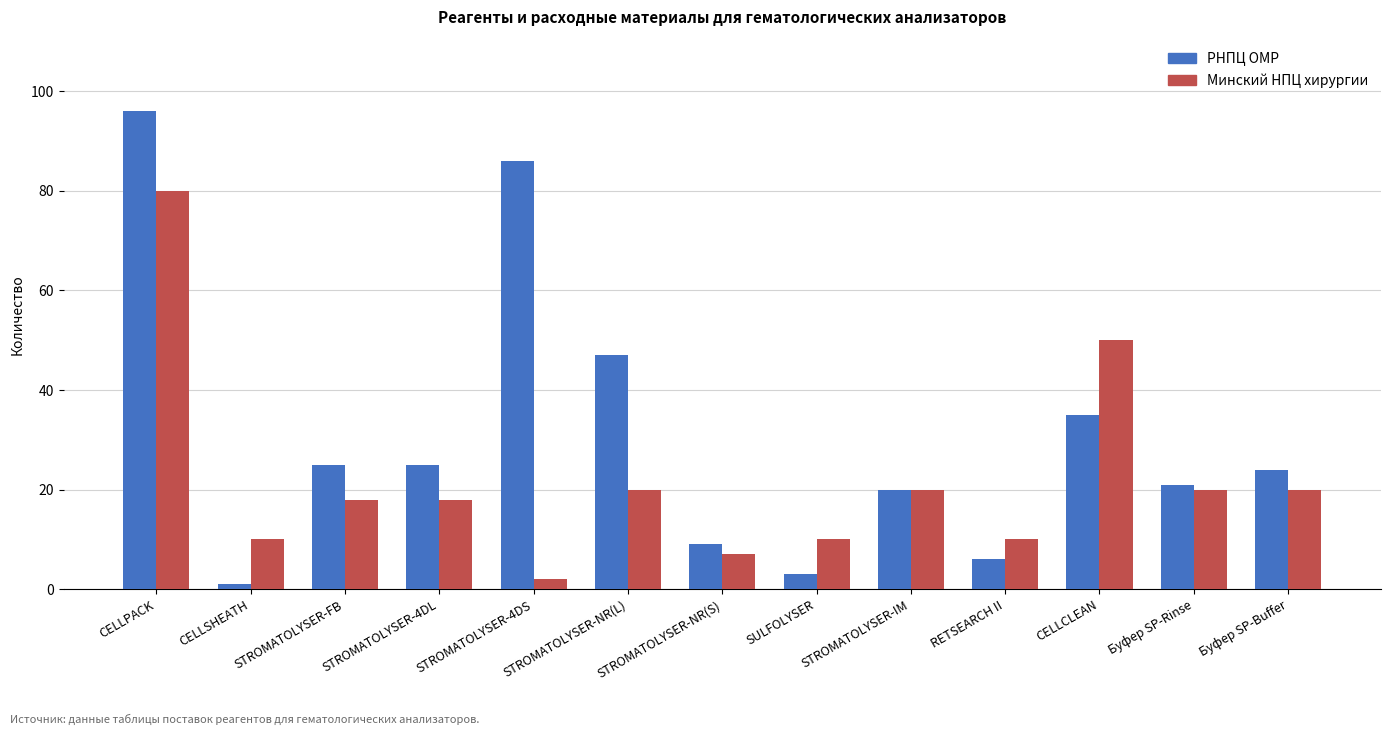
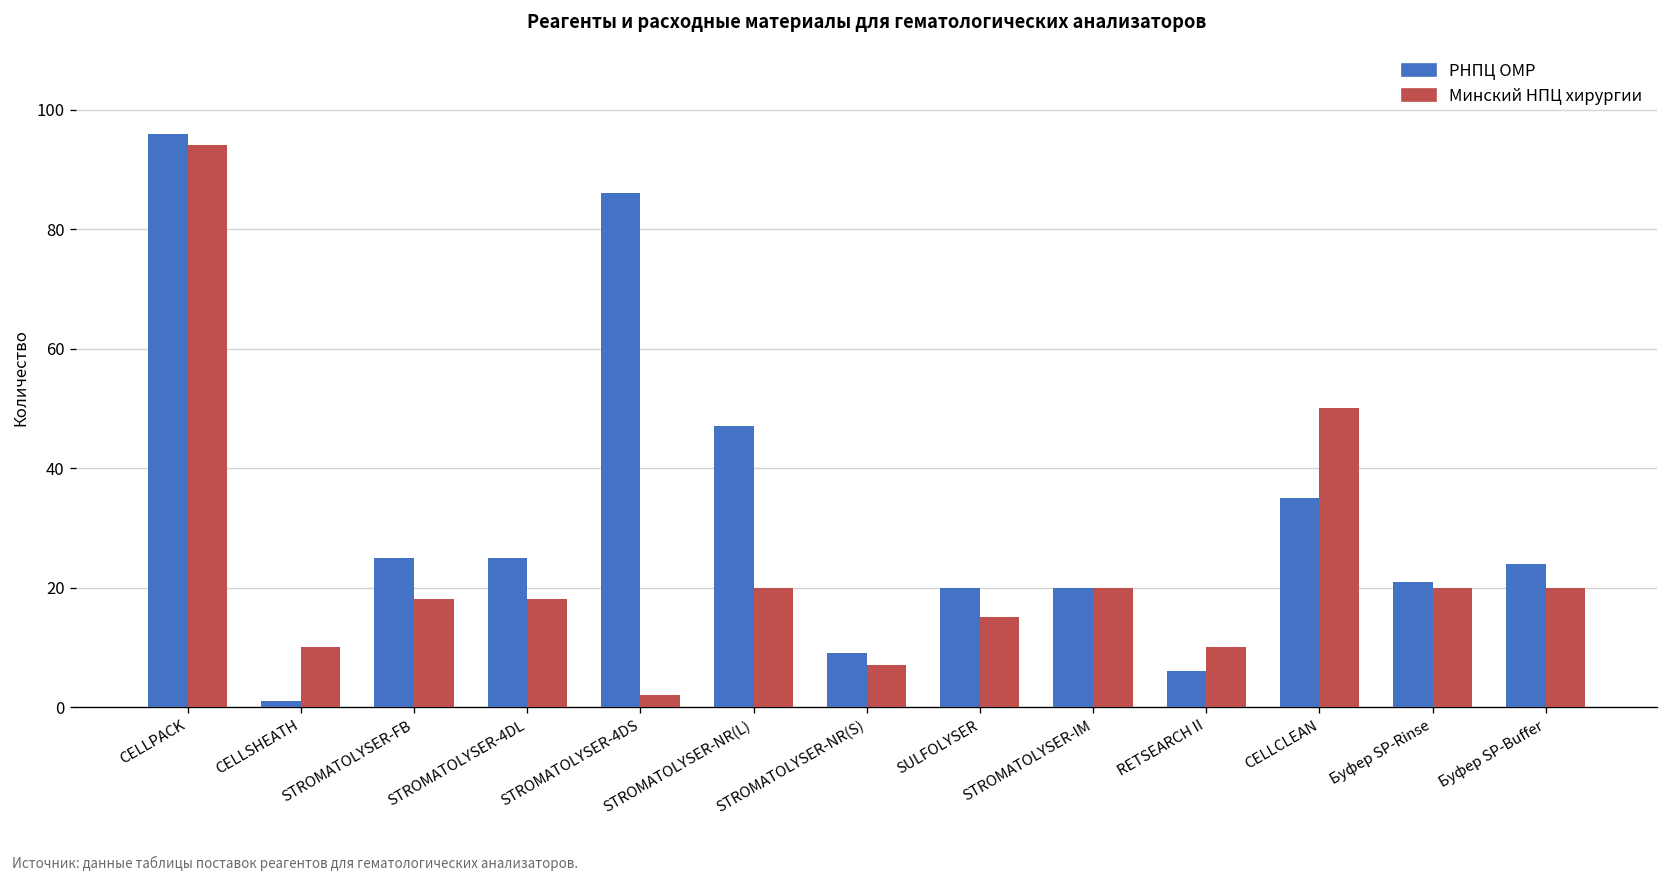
  {
    "РНПЦ ОМР": {
      "CELLPACK": 96,
      "CELLSНEATH": 1,
      "STROMATOLYSER-FB": 25,
      "STROMATOLYSER-4DL": 25,
      "STROMATOLYSER-4DS": 86,
      "STROMATOLYSER-NR(L)": 47,
      "STROMATOLYSER-NR(S)": 9,
-     "SULFOLYSER": 3,
+     "SULFOLYSER": 20,
      "STROMATOLYSER-IM": 20,
      "RETSEARCH II": 6,
      "CELLCLEAN": 35,
      "Буфер SP-Rinse": 21,
      "Буфер SP-Buffer": 24
    },
    "Минский НПЦ хирургии": {
-     "CELLPACK": 80,
+     "CELLPACK": 94,
      "CELLSНEATH": 10,
      "STROMATOLYSER-FB": 18,
      "STROMATOLYSER-4DL": 18,
      "STROMATOLYSER-4DS": 2,
      "STROMATOLYSER-NR(L)": 20,
      "STROMATOLYSER-NR(S)": 7,
-     "SULFOLYSER": 10,
+     "SULFOLYSER": 15,
      "STROMATOLYSER-IM": 20,
      "RETSEARCH II": 10,
      "CELLCLEAN": 50,
      "Буфер SP-Rinse": 20,
      "Буфер SP-Buffer": 20
    }
  }
